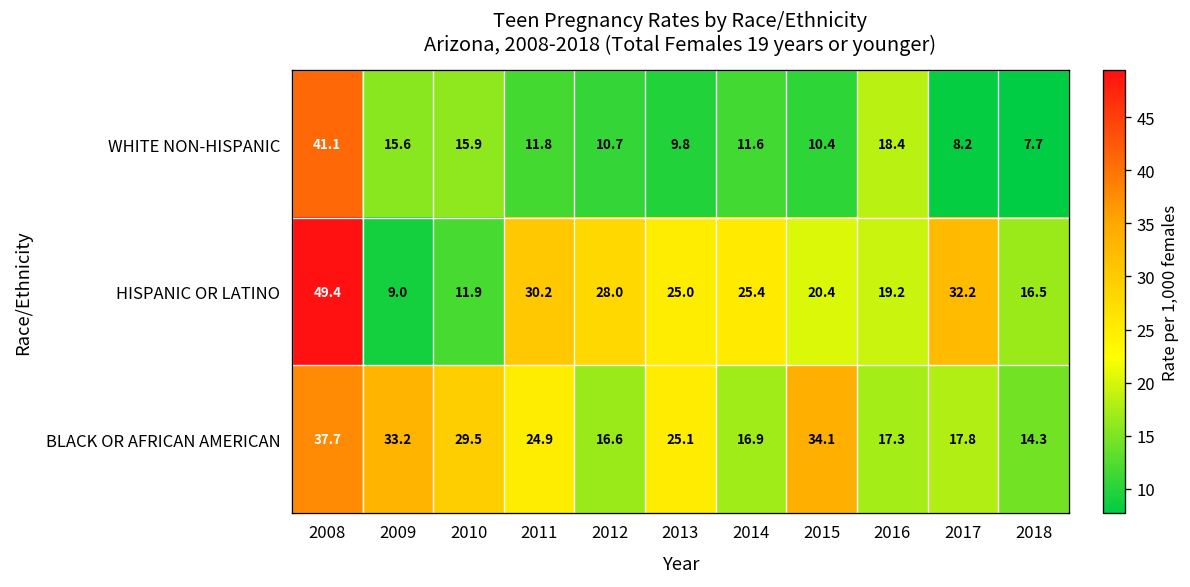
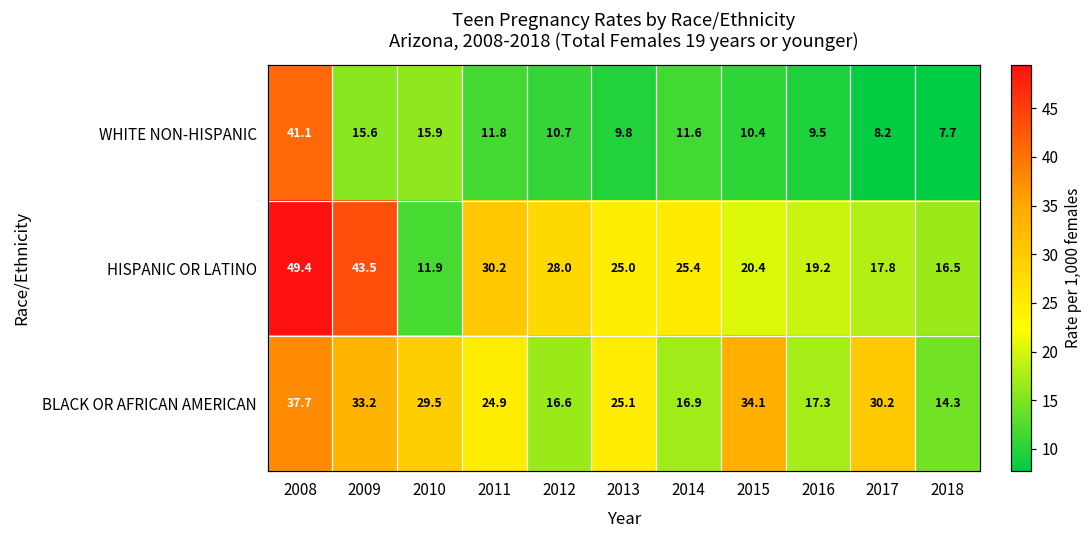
  {
    "WHITE NON-HISPANIC": {
      "2008": 41.1,
      "2009": 15.6,
      "2010": 15.9,
      "2011": 11.8,
      "2012": 10.7,
      "2013": 9.8,
      "2014": 11.6,
      "2015": 10.4,
-     "2016": 18.4,
+     "2016": 9.5,
      "2017": 8.2,
      "2018": 7.7
    },
    "HISPANIC OR LATINO": {
      "2008": 49.4,
-     "2009": 9.0,
+     "2009": 43.5,
      "2010": 11.9,
      "2011": 30.2,
      "2012": 28.0,
      "2013": 25.0,
      "2014": 25.4,
      "2015": 20.4,
      "2016": 19.2,
-     "2017": 32.2,
+     "2017": 17.8,
      "2018": 16.5
    },
    "BLACK OR AFRICAN AMERICAN": {
      "2008": 37.7,
      "2009": 33.2,
      "2010": 29.5,
      "2011": 24.9,
      "2012": 16.6,
      "2013": 25.1,
      "2014": 16.9,
      "2015": 34.1,
      "2016": 17.3,
-     "2017": 17.8,
+     "2017": 30.2,
      "2018": 14.3
    }
  }
